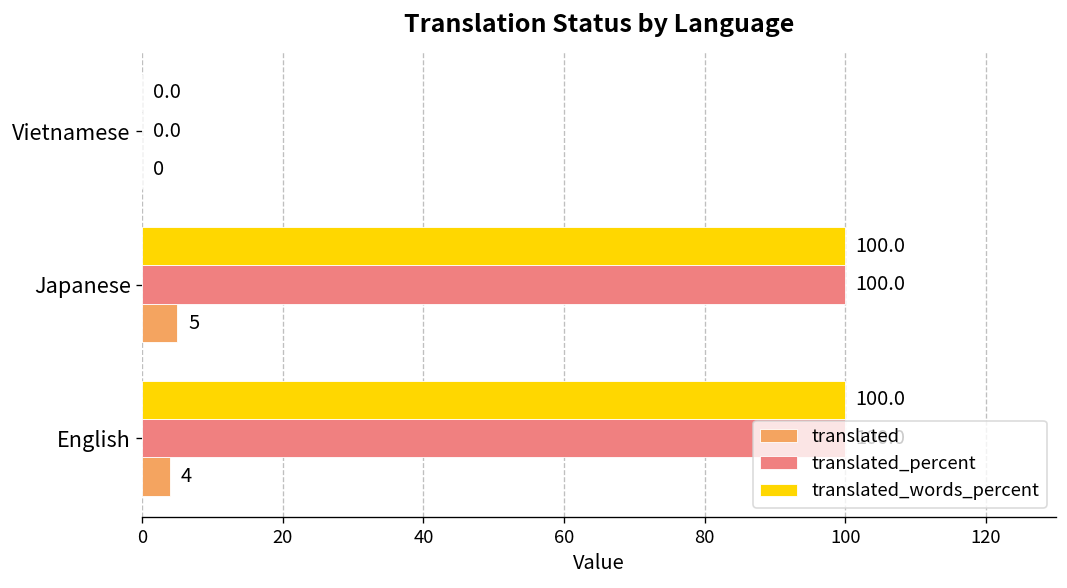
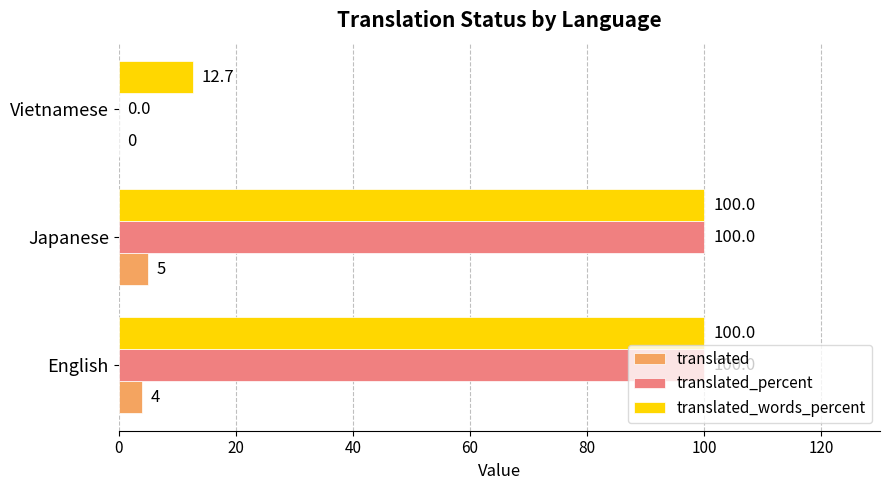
  {
    "translated_words_percent": {
-     "Vietnamese": 0.0,
+     "Vietnamese": 12.7,
      "Japanese": 100.0,
      "English": 100.0
    }
  }
